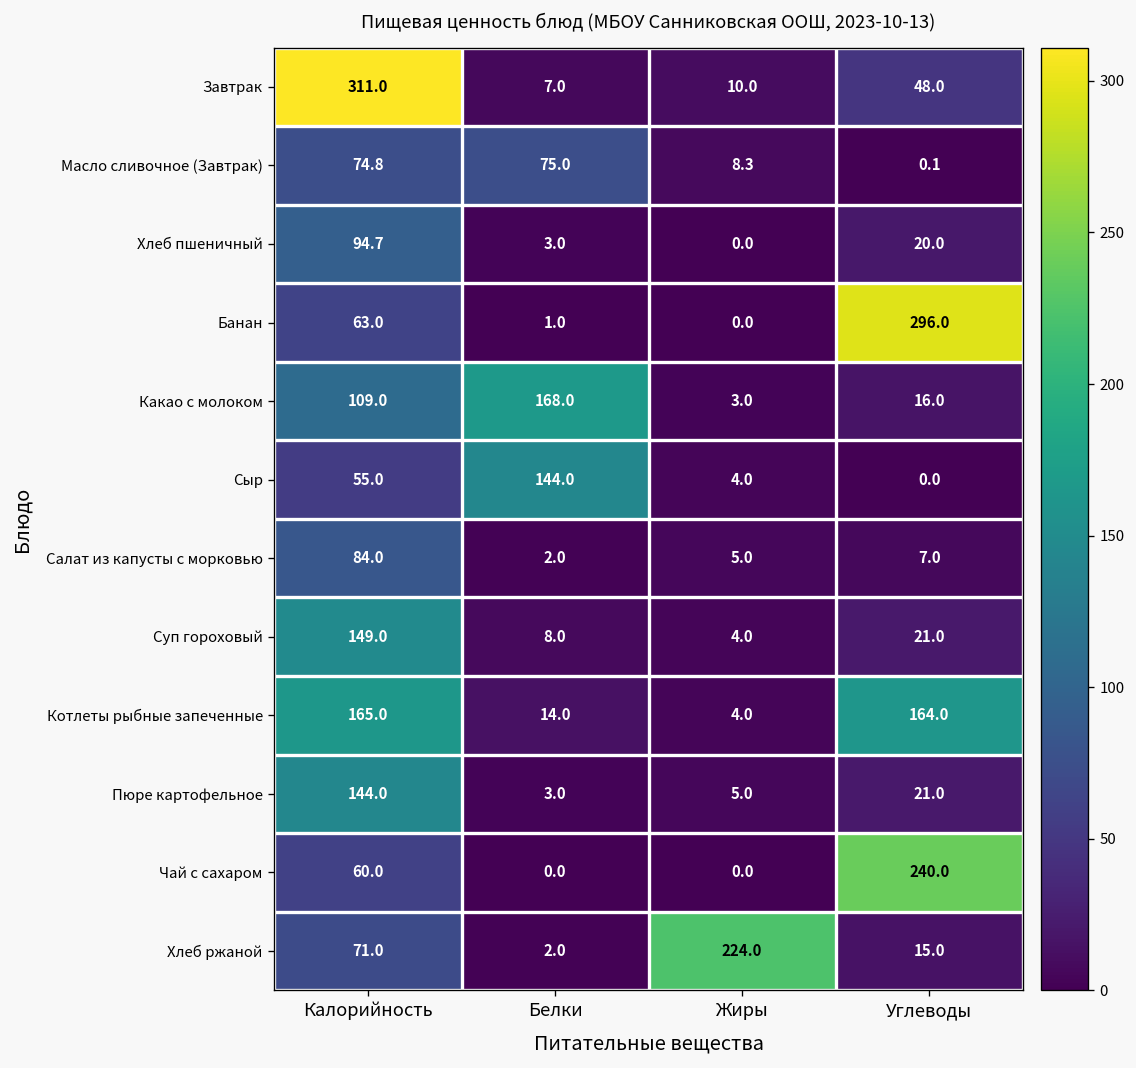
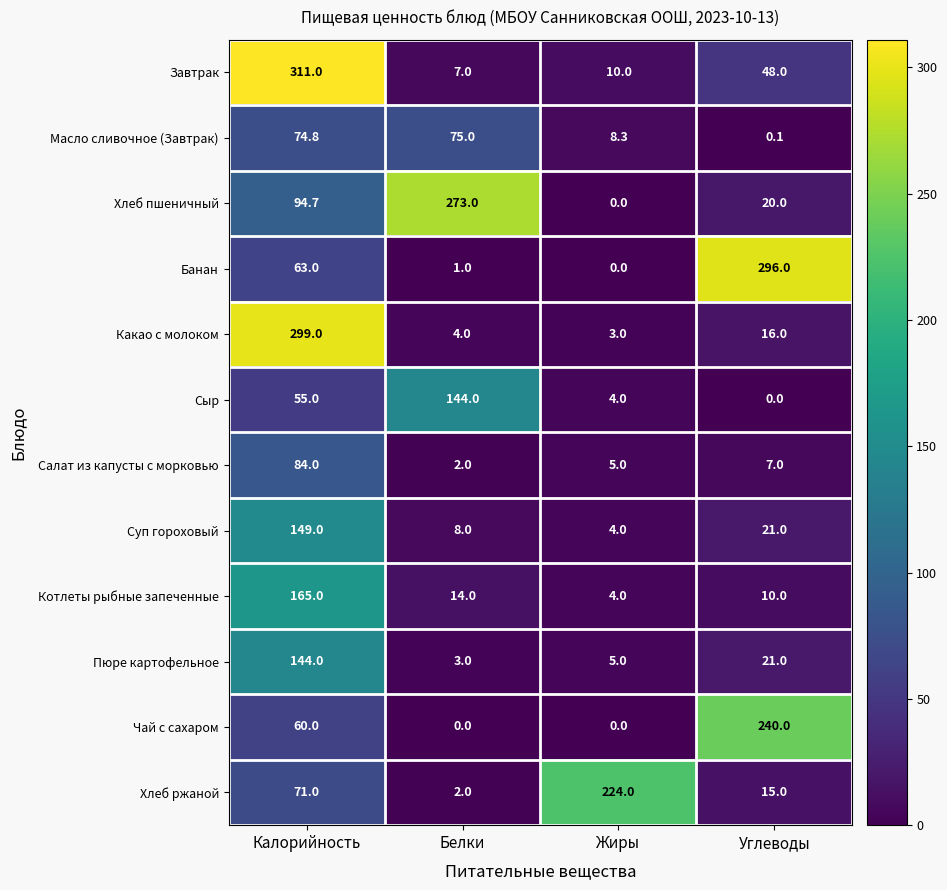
  {
    "Завтрак": {
      "Калорийность": 311.0,
      "Белки": 7.0,
      "Жиры": 10.0,
      "Углеводы": 48.0
    },
    "Масло сливочное (Завтрак)": {
      "Калорийность": 74.8,
      "Белки": 75.0,
      "Жиры": 8.3,
      "Углеводы": 0.1
    },
    "Хлеб пшеничный": {
      "Калорийность": 94.7,
-     "Белки": 3.0,
+     "Белки": 273.0,
      "Жиры": 0.0,
      "Углеводы": 20.0
    },
    "Банан": {
      "Калорийность": 63.0,
      "Белки": 1.0,
      "Жиры": 0.0,
      "Углеводы": 296.0
    },
    "Какао с молоком": {
-     "Калорийность": 109.0,
-     "Белки": 168.0,
+     "Калорийность": 299.0,
+     "Белки": 4.0,
      "Жиры": 3.0,
      "Углеводы": 16.0
    },
    "Сыр": {
      "Калорийность": 55.0,
      "Белки": 144.0,
      "Жиры": 4.0,
      "Углеводы": 0.0
    },
    "Салат из капусты с морковью": {
      "Калорийность": 84.0,
      "Белки": 2.0,
      "Жиры": 5.0,
      "Углеводы": 7.0
    },
    "Суп гороховый": {
      "Калорийность": 149.0,
      "Белки": 8.0,
      "Жиры": 4.0,
      "Углеводы": 21.0
    },
    "Котлеты рыбные запеченные": {
      "Калорийность": 165.0,
      "Белки": 14.0,
      "Жиры": 4.0,
-     "Углеводы": 164.0
+     "Углеводы": 10.0
    },
    "Пюре картофельное": {
      "Калорийность": 144.0,
      "Белки": 3.0,
      "Жиры": 5.0,
      "Углеводы": 21.0
    },
    "Чай с сахаром": {
      "Калорийность": 60.0,
      "Белки": 0.0,
      "Жиры": 0.0,
      "Углеводы": 240.0
    },
    "Хлеб ржаной": {
      "Калорийность": 71.0,
      "Белки": 2.0,
      "Жиры": 224.0,
      "Углеводы": 15.0
    }
  }
